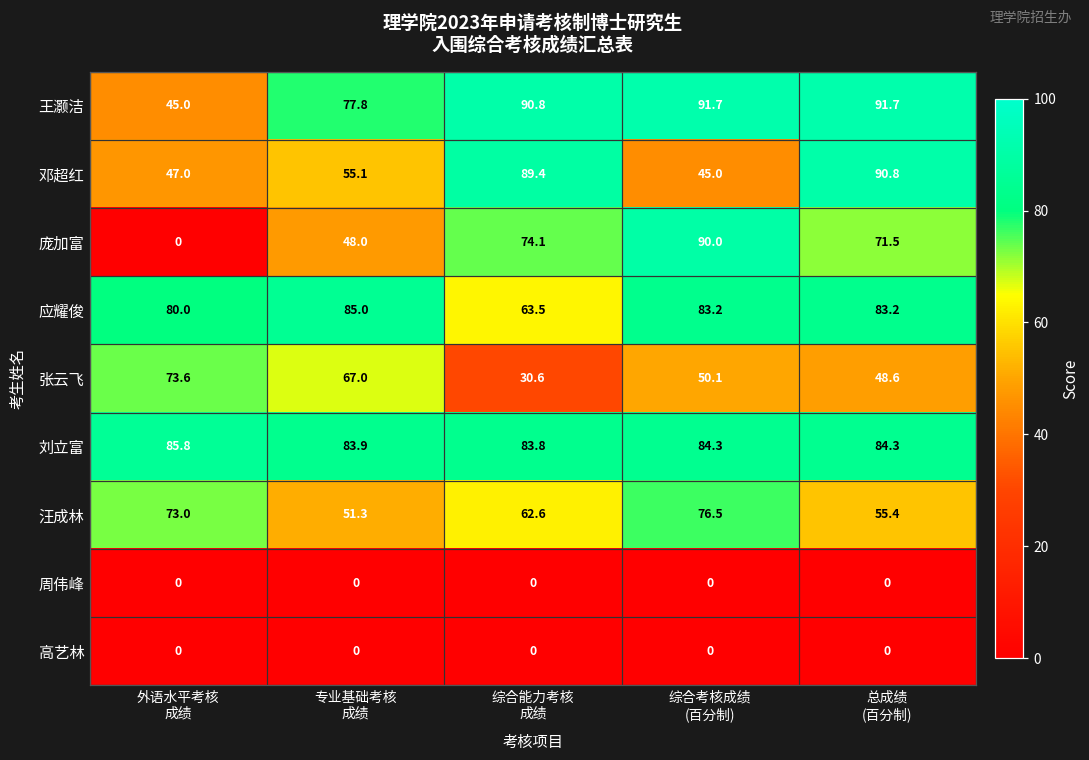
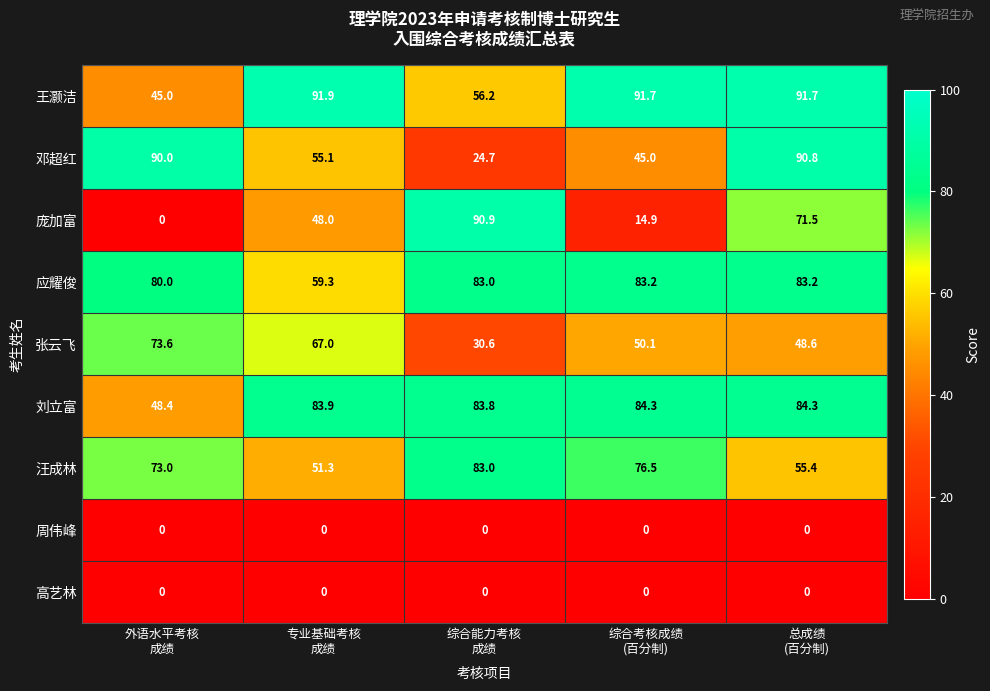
  {
    "王灏洁": {
      "外语水平考核 成绩": 45.0,
-     "专业基础考核 成绩": 77.8,
-     "综合能力考核 成绩": 90.8,
+     "专业基础考核 成绩": 91.9,
+     "综合能力考核 成绩": 56.2,
      "综合考核成绩 (百分制)": 91.7,
      "总成绩 (百分制)": 91.7
    },
    "邓超红": {
-     "外语水平考核 成绩": 47.0,
+     "外语水平考核 成绩": 90.0,
      "专业基础考核 成绩": 55.1,
-     "综合能力考核 成绩": 89.4,
+     "综合能力考核 成绩": 24.7,
      "综合考核成绩 (百分制)": 45.0,
      "总成绩 (百分制)": 90.8
    },
    "庞加富": {
      "外语水平考核 成绩": 0,
      "专业基础考核 成绩": 48.0,
-     "综合能力考核 成绩": 74.1,
-     "综合考核成绩 (百分制)": 90.0,
+     "综合能力考核 成绩": 90.9,
+     "综合考核成绩 (百分制)": 14.9,
      "总成绩 (百分制)": 71.5
    },
    "应耀俊": {
      "外语水平考核 成绩": 80.0,
-     "专业基础考核 成绩": 85.0,
-     "综合能力考核 成绩": 63.5,
+     "专业基础考核 成绩": 59.3,
+     "综合能力考核 成绩": 83.0,
      "综合考核成绩 (百分制)": 83.2,
      "总成绩 (百分制)": 83.2
    },
    "张云飞": {
      "外语水平考核 成绩": 73.6,
      "专业基础考核 成绩": 67.0,
      "综合能力考核 成绩": 30.6,
      "综合考核成绩 (百分制)": 50.1,
      "总成绩 (百分制)": 48.6
    },
    "刘立富": {
-     "外语水平考核 成绩": 85.8,
+     "外语水平考核 成绩": 48.4,
      "专业基础考核 成绩": 83.9,
      "综合能力考核 成绩": 83.8,
      "综合考核成绩 (百分制)": 84.3,
      "总成绩 (百分制)": 84.3
    },
    "汪成林": {
      "外语水平考核 成绩": 73.0,
      "专业基础考核 成绩": 51.3,
-     "综合能力考核 成绩": 62.6,
+     "综合能力考核 成绩": 83.0,
      "综合考核成绩 (百分制)": 76.5,
      "总成绩 (百分制)": 55.4
    },
    "周伟峰": {
      "外语水平考核 成绩": 0,
      "专业基础考核 成绩": 0,
      "综合能力考核 成绩": 0,
      "综合考核成绩 (百分制)": 0,
      "总成绩 (百分制)": 0
    },
    "高艺林": {
      "外语水平考核 成绩": 0,
      "专业基础考核 成绩": 0,
      "综合能力考核 成绩": 0,
      "综合考核成绩 (百分制)": 0,
      "总成绩 (百分制)": 0
    }
  }
